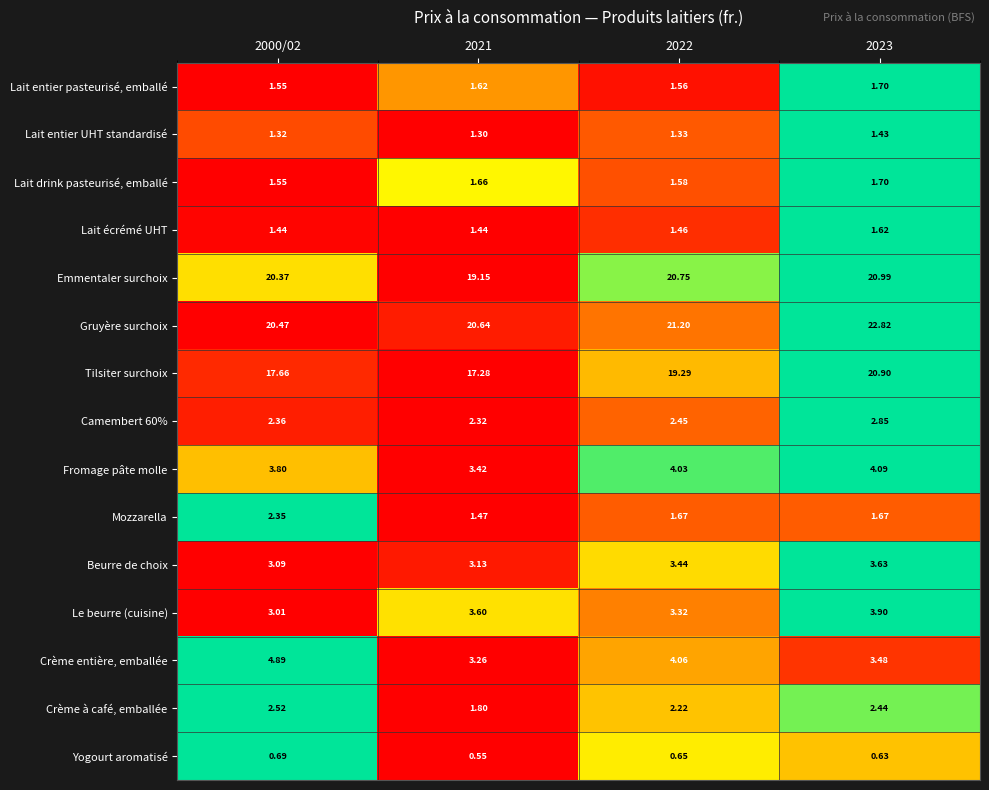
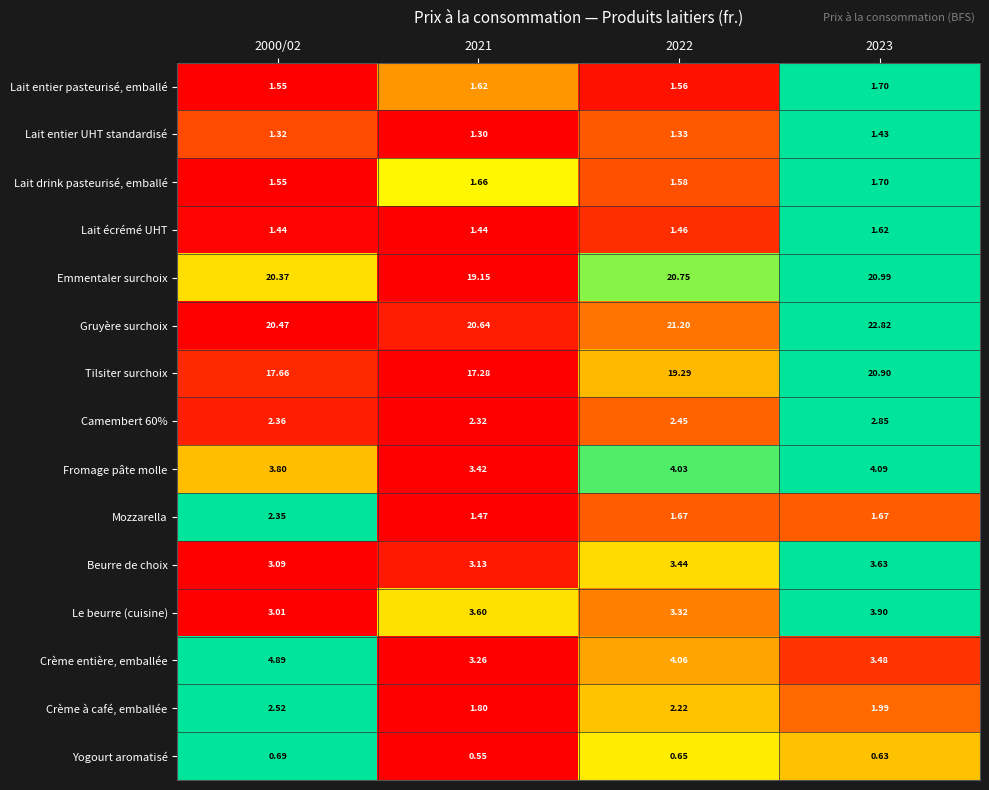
  {
    "Lait entier pasteurisé, emballé": {
      "2000/02": 1.55,
      "2021": 1.62,
      "2022": 1.56,
      "2023": 1.70
    },
    "Lait entier UHT standardisé": {
      "2000/02": 1.32,
      "2021": 1.30,
      "2022": 1.33,
      "2023": 1.43
    },
    "Lait drink pasteurisé, emballé": {
      "2000/02": 1.55,
      "2021": 1.66,
      "2022": 1.58,
      "2023": 1.70
    },
    "Lait écrémé UHT": {
      "2000/02": 1.44,
      "2021": 1.44,
      "2022": 1.46,
      "2023": 1.62
    },
    "Emmentaler surchoix": {
      "2000/02": 20.37,
      "2021": 19.15,
      "2022": 20.75,
      "2023": 20.99
    },
    "Gruyère surchoix": {
      "2000/02": 20.47,
      "2021": 20.64,
      "2022": 21.20,
      "2023": 22.82
    },
    "Tilsiter surchoix": {
      "2000/02": 17.66,
      "2021": 17.28,
      "2022": 19.29,
      "2023": 20.90
    },
    "Camembert 60%": {
      "2000/02": 2.36,
      "2021": 2.32,
      "2022": 2.45,
      "2023": 2.85
    },
    "Fromage pâte molle": {
      "2000/02": 3.80,
      "2021": 3.42,
      "2022": 4.03,
      "2023": 4.09
    },
    "Mozzarella": {
      "2000/02": 2.35,
      "2021": 1.47,
      "2022": 1.67,
      "2023": 1.67
    },
    "Beurre de choix": {
      "2000/02": 3.09,
      "2021": 3.13,
      "2022": 3.44,
      "2023": 3.63
    },
    "Le beurre (cuisine)": {
      "2000/02": 3.01,
      "2021": 3.60,
      "2022": 3.32,
      "2023": 3.90
    },
    "Crème entière, emballée": {
      "2000/02": 4.89,
      "2021": 3.26,
      "2022": 4.06,
      "2023": 3.48
    },
    "Crème à café, emballée": {
      "2000/02": 2.52,
      "2021": 1.80,
      "2022": 2.22,
-     "2023": 2.44
+     "2023": 1.99
    },
    "Yogourt aromatisé": {
      "2000/02": 0.69,
      "2021": 0.55,
      "2022": 0.65,
      "2023": 0.63
    }
  }
